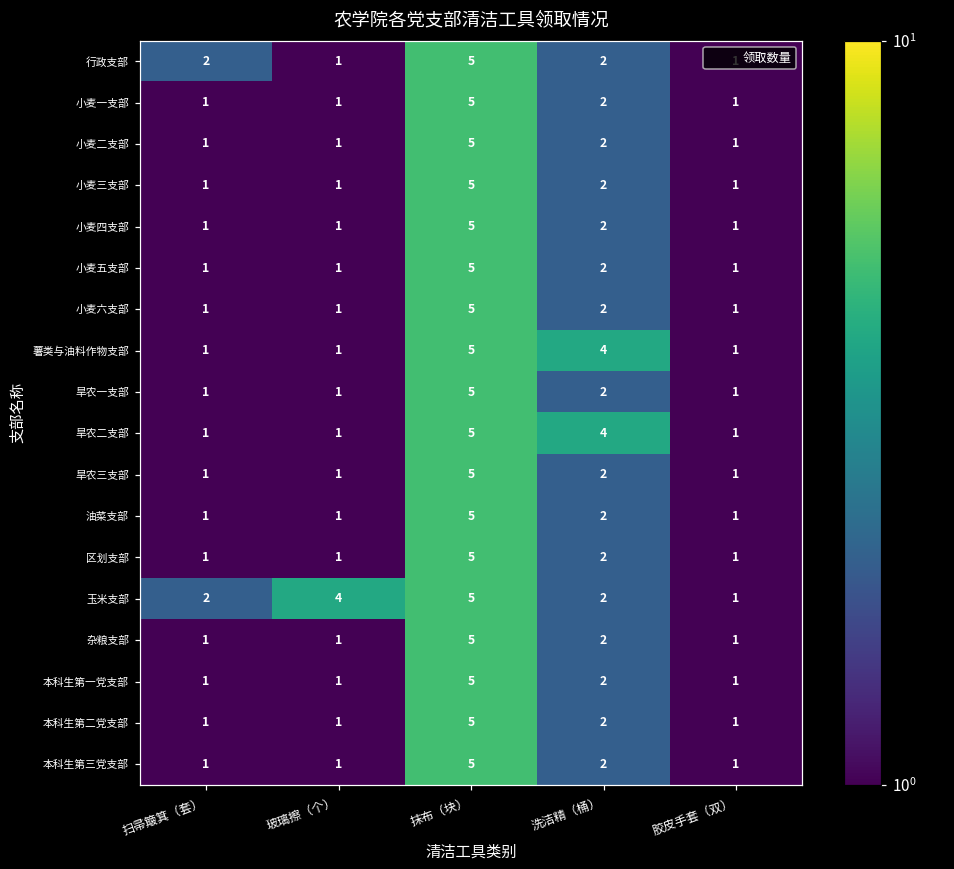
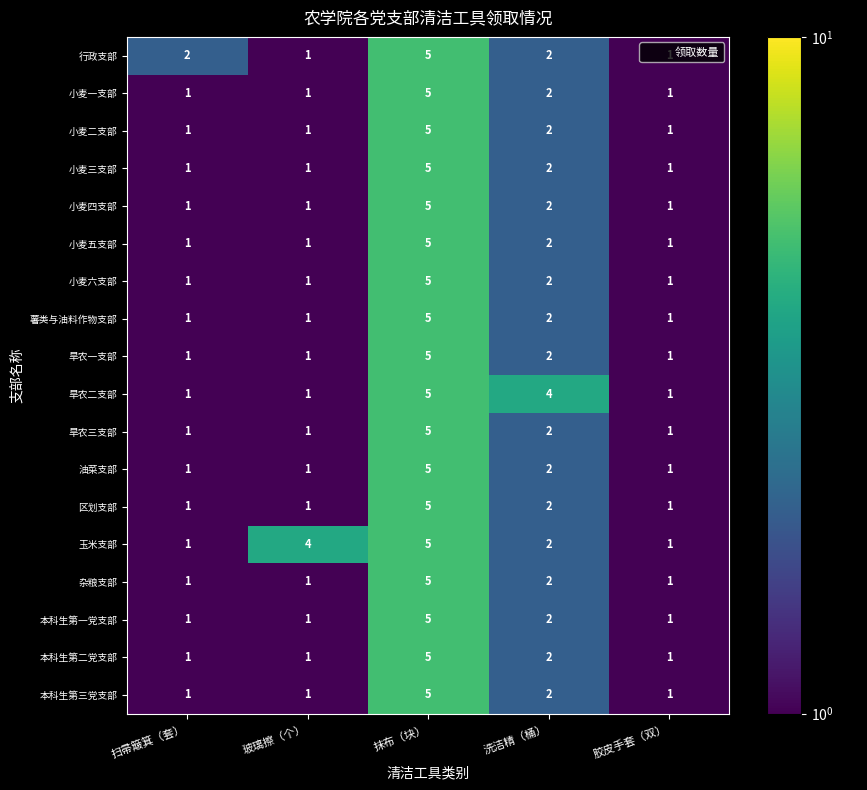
  {
    "行政支部": {
      "扫帚簸箕（套）": 2,
      "玻璃擦（个）": 1,
      "抹布（块）": 5,
      "洗洁精（桶）": 2
    },
    "小麦一支部": {
      "扫帚簸箕（套）": 1,
      "玻璃擦（个）": 1,
      "抹布（块）": 5,
      "洗洁精（桶）": 2,
      "胶皮手套（双）": 1
    },
    "小麦二支部": {
      "扫帚簸箕（套）": 1,
      "玻璃擦（个）": 1,
      "抹布（块）": 5,
      "洗洁精（桶）": 2,
      "胶皮手套（双）": 1
    },
    "小麦三支部": {
      "扫帚簸箕（套）": 1,
      "玻璃擦（个）": 1,
      "抹布（块）": 5,
      "洗洁精（桶）": 2,
      "胶皮手套（双）": 1
    },
    "小麦四支部": {
      "扫帚簸箕（套）": 1,
      "玻璃擦（个）": 1,
      "抹布（块）": 5,
      "洗洁精（桶）": 2,
      "胶皮手套（双）": 1
    },
    "小麦五支部": {
      "扫帚簸箕（套）": 1,
      "玻璃擦（个）": 1,
      "抹布（块）": 5,
      "洗洁精（桶）": 2,
      "胶皮手套（双）": 1
    },
    "小麦六支部": {
      "扫帚簸箕（套）": 1,
      "玻璃擦（个）": 1,
      "抹布（块）": 5,
      "洗洁精（桶）": 2,
      "胶皮手套（双）": 1
    },
    "薯类与油料作物支部": {
      "扫帚簸箕（套）": 1,
      "玻璃擦（个）": 1,
      "抹布（块）": 5,
-     "洗洁精（桶）": 4,
+     "洗洁精（桶）": 2,
      "胶皮手套（双）": 1
    },
    "旱农一支部": {
      "扫帚簸箕（套）": 1,
      "玻璃擦（个）": 1,
      "抹布（块）": 5,
      "洗洁精（桶）": 2,
      "胶皮手套（双）": 1
    },
    "旱农二支部": {
      "扫帚簸箕（套）": 1,
      "玻璃擦（个）": 1,
      "抹布（块）": 5,
      "洗洁精（桶）": 4,
      "胶皮手套（双）": 1
    },
    "旱农三支部": {
      "扫帚簸箕（套）": 1,
      "玻璃擦（个）": 1,
      "抹布（块）": 5,
      "洗洁精（桶）": 2,
      "胶皮手套（双）": 1
    },
    "油菜支部": {
      "扫帚簸箕（套）": 1,
      "玻璃擦（个）": 1,
      "抹布（块）": 5,
      "洗洁精（桶）": 2,
      "胶皮手套（双）": 1
    },
    "区划支部": {
      "扫帚簸箕（套）": 1,
      "玻璃擦（个）": 1,
      "抹布（块）": 5,
      "洗洁精（桶）": 2,
      "胶皮手套（双）": 1
    },
    "玉米支部": {
-     "扫帚簸箕（套）": 2,
+     "扫帚簸箕（套）": 1,
      "玻璃擦（个）": 4,
      "抹布（块）": 5,
      "洗洁精（桶）": 2,
      "胶皮手套（双）": 1
    },
    "杂粮支部": {
      "扫帚簸箕（套）": 1,
      "玻璃擦（个）": 1,
      "抹布（块）": 5,
      "洗洁精（桶）": 2,
      "胶皮手套（双）": 1
    },
    "本科生第一党支部": {
      "扫帚簸箕（套）": 1,
      "玻璃擦（个）": 1,
      "抹布（块）": 5,
      "洗洁精（桶）": 2,
      "胶皮手套（双）": 1
    },
    "本科生第二党支部": {
      "扫帚簸箕（套）": 1,
      "玻璃擦（个）": 1,
      "抹布（块）": 5,
      "洗洁精（桶）": 2,
      "胶皮手套（双）": 1
    },
    "本科生第三党支部": {
      "扫帚簸箕（套）": 1,
      "玻璃擦（个）": 1,
      "抹布（块）": 5,
      "洗洁精（桶）": 2,
      "胶皮手套（双）": 1
    }
  }
